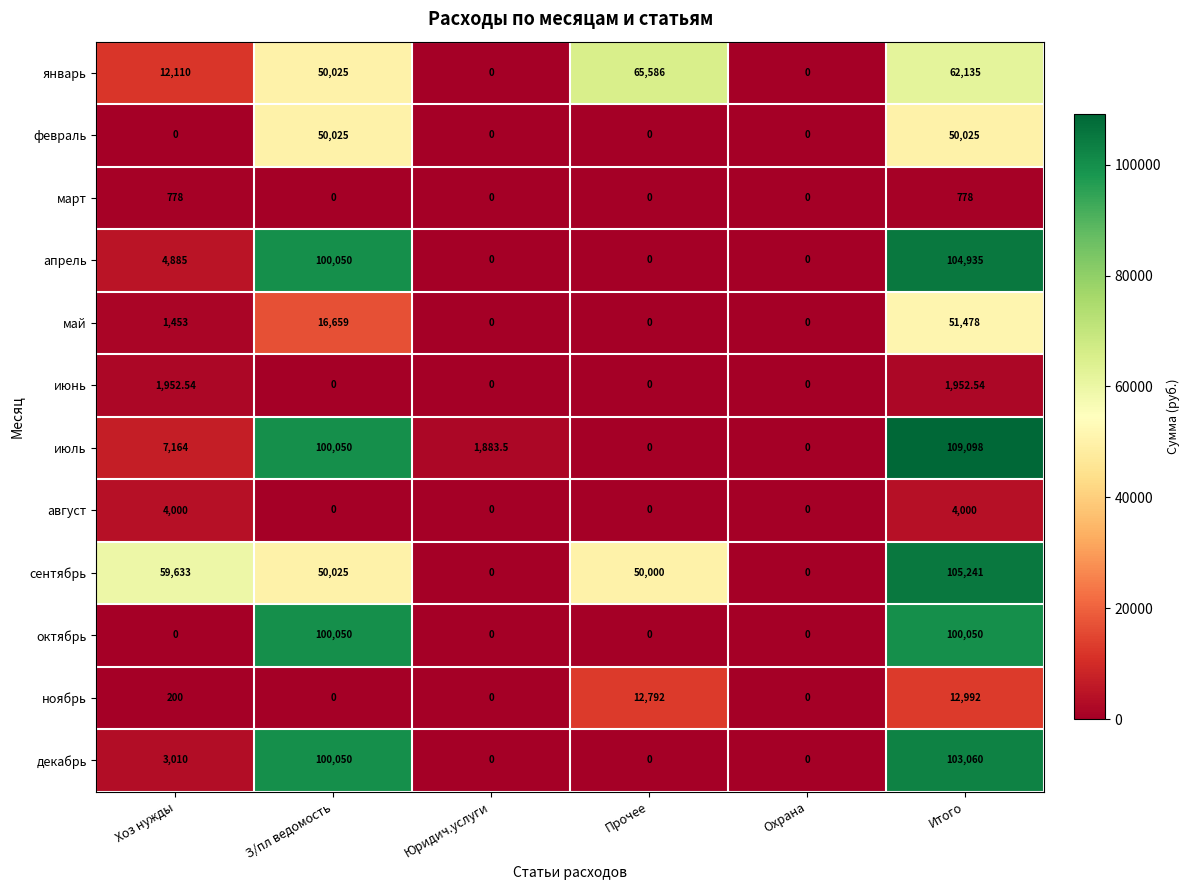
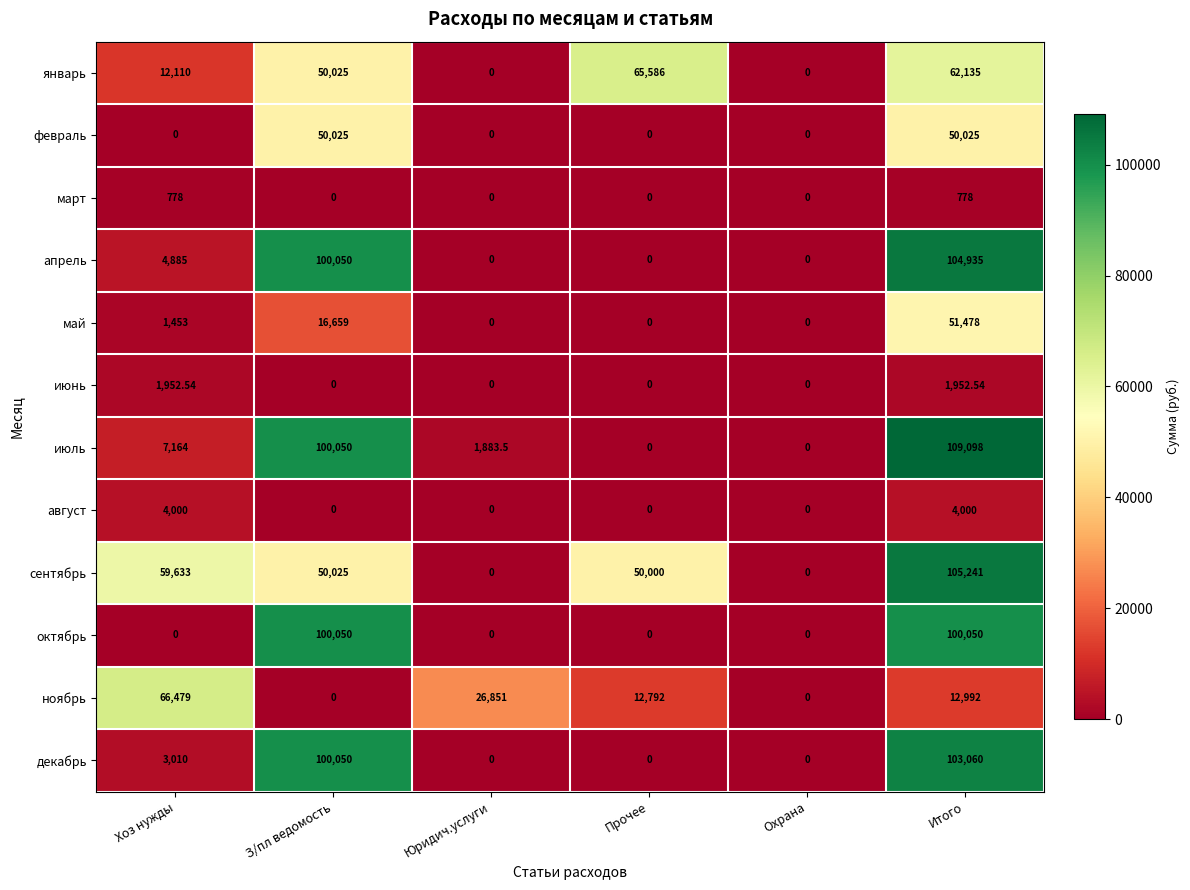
  {
    "январь": {
      "Хоз нужды": "12,110",
      "З/пл ведомость": "50,025",
      "Юридич.услуги": "0",
      "Прочее": "65,586",
      "Охрана": "0",
      "Итого": "62,135"
    },
    "февраль": {
      "Хоз нужды": "0",
      "З/пл ведомость": "50,025",
      "Юридич.услуги": "0",
      "Прочее": "0",
      "Охрана": "0",
      "Итого": "50,025"
    },
    "март": {
      "Хоз нужды": "778",
      "З/пл ведомость": "0",
      "Юридич.услуги": "0",
      "Прочее": "0",
      "Охрана": "0",
      "Итого": "778"
    },
    "апрель": {
      "Хоз нужды": "4,885",
      "З/пл ведомость": "100,050",
      "Юридич.услуги": "0",
      "Прочее": "0",
      "Охрана": "0",
      "Итого": "104,935"
    },
    "май": {
      "Хоз нужды": "1,453",
      "З/пл ведомость": "16,659",
      "Юридич.услуги": "0",
      "Прочее": "0",
      "Охрана": "0",
      "Итого": "51,478"
    },
    "июнь": {
      "Хоз нужды": "1,952.54",
      "З/пл ведомость": "0",
      "Юридич.услуги": "0",
      "Прочее": "0",
      "Охрана": "0",
      "Итого": "1,952.54"
    },
    "июль": {
      "Хоз нужды": "7,164",
      "З/пл ведомость": "100,050",
      "Юридич.услуги": "1,883.5",
      "Прочее": "0",
      "Охрана": "0",
      "Итого": "109,098"
    },
    "август": {
      "Хоз нужды": "4,000",
      "З/пл ведомость": "0",
      "Юридич.услуги": "0",
      "Прочее": "0",
      "Охрана": "0",
      "Итого": "4,000"
    },
    "сентябрь": {
      "Хоз нужды": "59,633",
      "З/пл ведомость": "50,025",
      "Юридич.услуги": "0",
      "Прочее": "50,000",
      "Охрана": "0",
      "Итого": "105,241"
    },
    "октябрь": {
      "Хоз нужды": "0",
      "З/пл ведомость": "100,050",
      "Юридич.услуги": "0",
      "Прочее": "0",
      "Охрана": "0",
      "Итого": "100,050"
    },
    "ноябрь": {
-     "Хоз нужды": "200",
+     "Хоз нужды": "66,479",
      "З/пл ведомость": "0",
-     "Юридич.услуги": "0",
+     "Юридич.услуги": "26,851",
      "Прочее": "12,792",
      "Охрана": "0",
      "Итого": "12,992"
    },
    "декабрь": {
      "Хоз нужды": "3,010",
      "З/пл ведомость": "100,050",
      "Юридич.услуги": "0",
      "Прочее": "0",
      "Охрана": "0",
      "Итого": "103,060"
    }
  }
